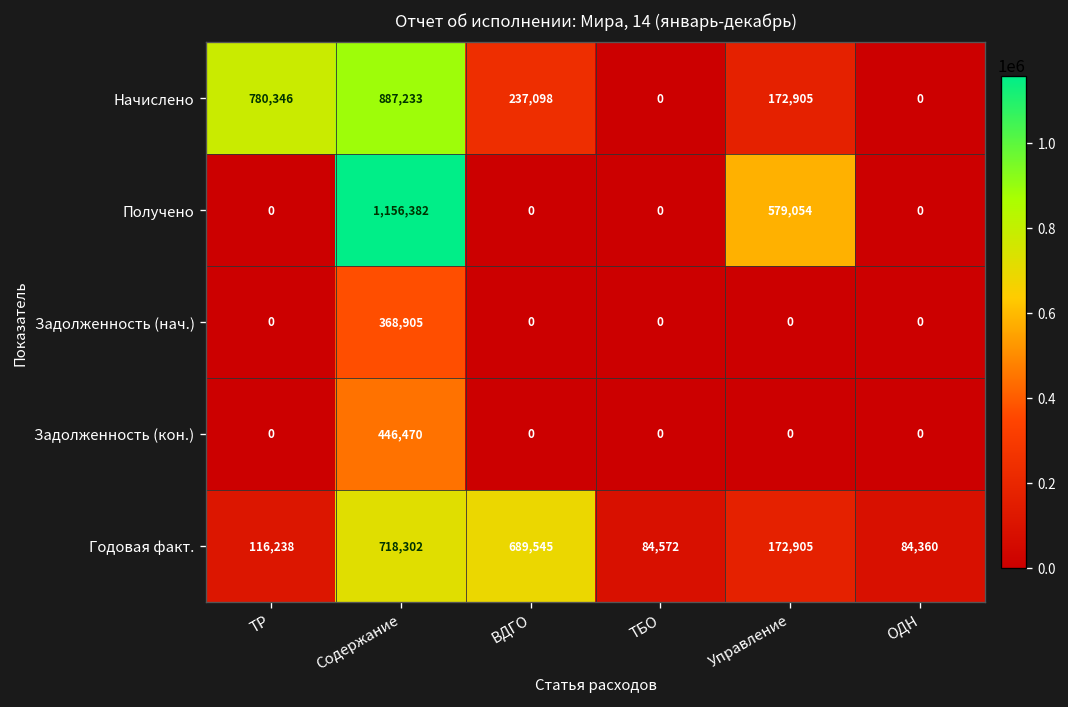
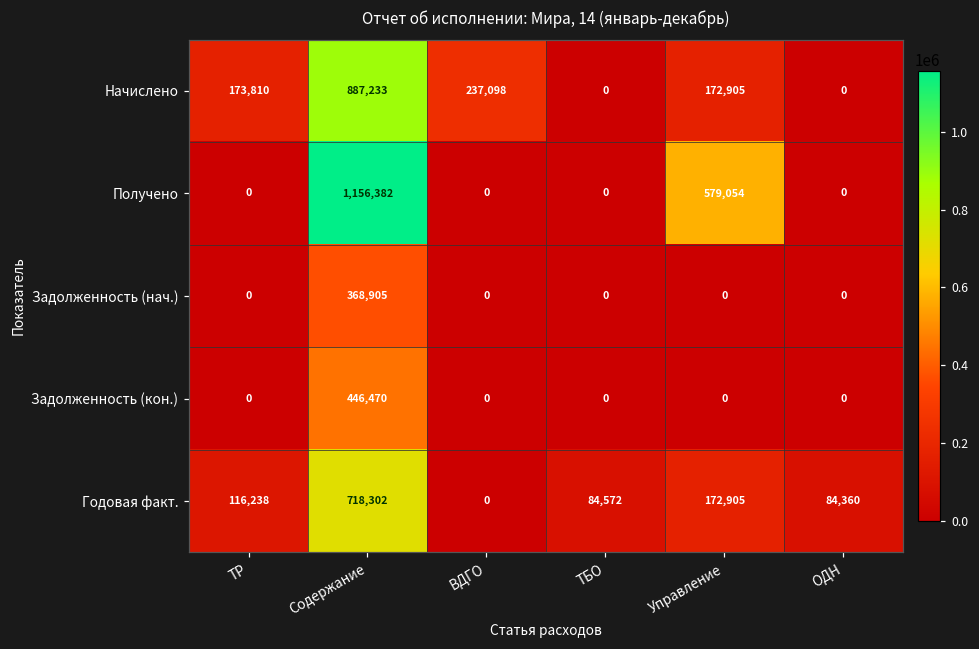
  {
    "Начислено": {
-     "ТР": "780,346",
+     "ТР": "173,810",
      "Содержание": "887,233",
      "ВДГО": "237,098",
      "ТБО": "0",
      "Управление": "172,905",
      "ОДН": "0"
    },
    "Получено": {
      "ТР": "0",
      "Содержание": "1,156,382",
      "ВДГО": "0",
      "ТБО": "0",
      "Управление": "579,054",
      "ОДН": "0"
    },
    "Задолженность (нач.)": {
      "ТР": "0",
      "Содержание": "368,905",
      "ВДГО": "0",
      "ТБО": "0",
      "Управление": "0",
      "ОДН": "0"
    },
    "Задолженность (кон.)": {
      "ТР": "0",
      "Содержание": "446,470",
      "ВДГО": "0",
      "ТБО": "0",
      "Управление": "0",
      "ОДН": "0"
    },
    "Годовая факт.": {
      "ТР": "116,238",
      "Содержание": "718,302",
-     "ВДГО": "689,545",
+     "ВДГО": "0",
      "ТБО": "84,572",
      "Управление": "172,905",
      "ОДН": "84,360"
    }
  }
